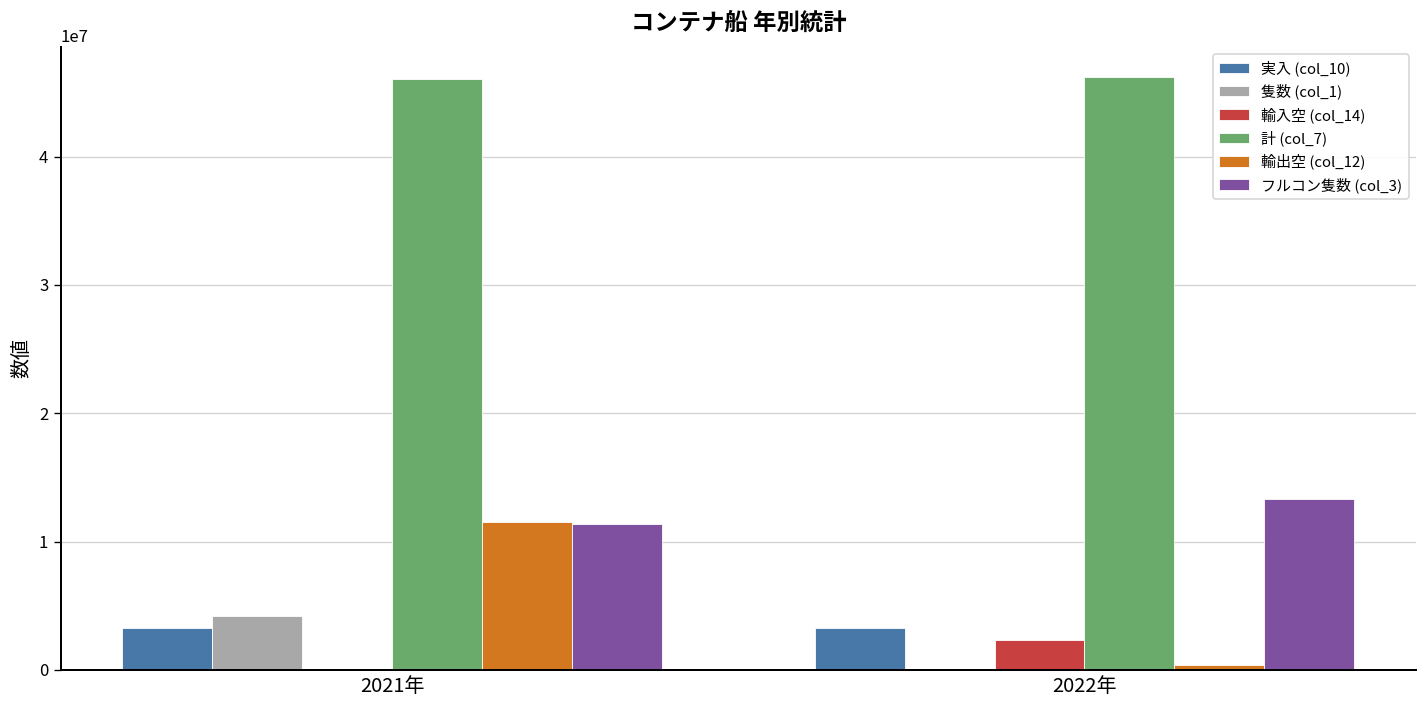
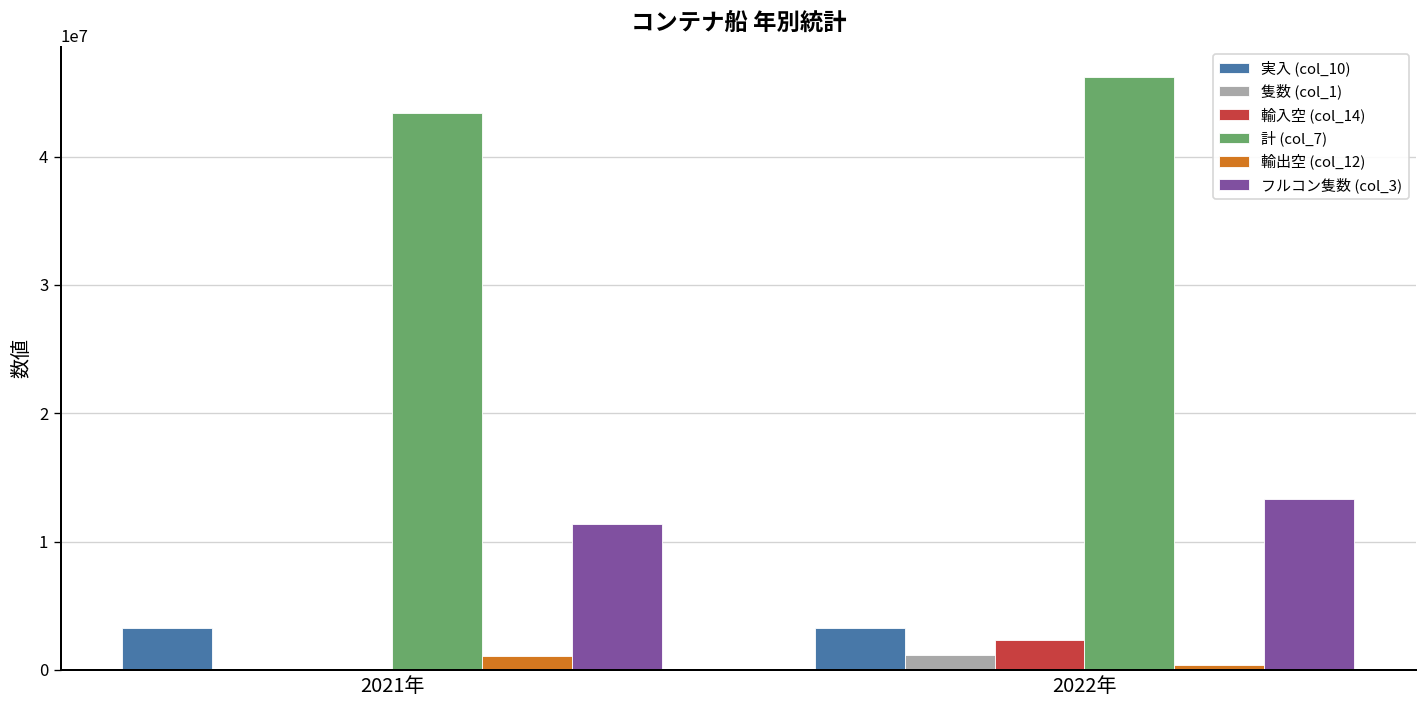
  {
    "実入 (col_10)": {
      "2021年": 3300000,
      "2022年": 3200000
    },
    "隻数 (col_1)": {
-     "2021年": 4200000,
-     "2022年": 0
+     "2021年": 0,
+     "2022年": 1200000
    },
    "輸入空 (col_14)": {
      "2022年": 2300000
    },
    "計 (col_7)": {
-     "2021年": 46100000,
+     "2021年": 43400000,
      "2022年": 46300000
    },
    "輸出空 (col_12)": {
-     "2021年": 11500000,
+     "2021年": 1100000,
      "2022年": 400000
    },
    "フルコン隻数 (col_3)": {
      "2021年": 11400000,
      "2022年": 13300000
    }
  }
